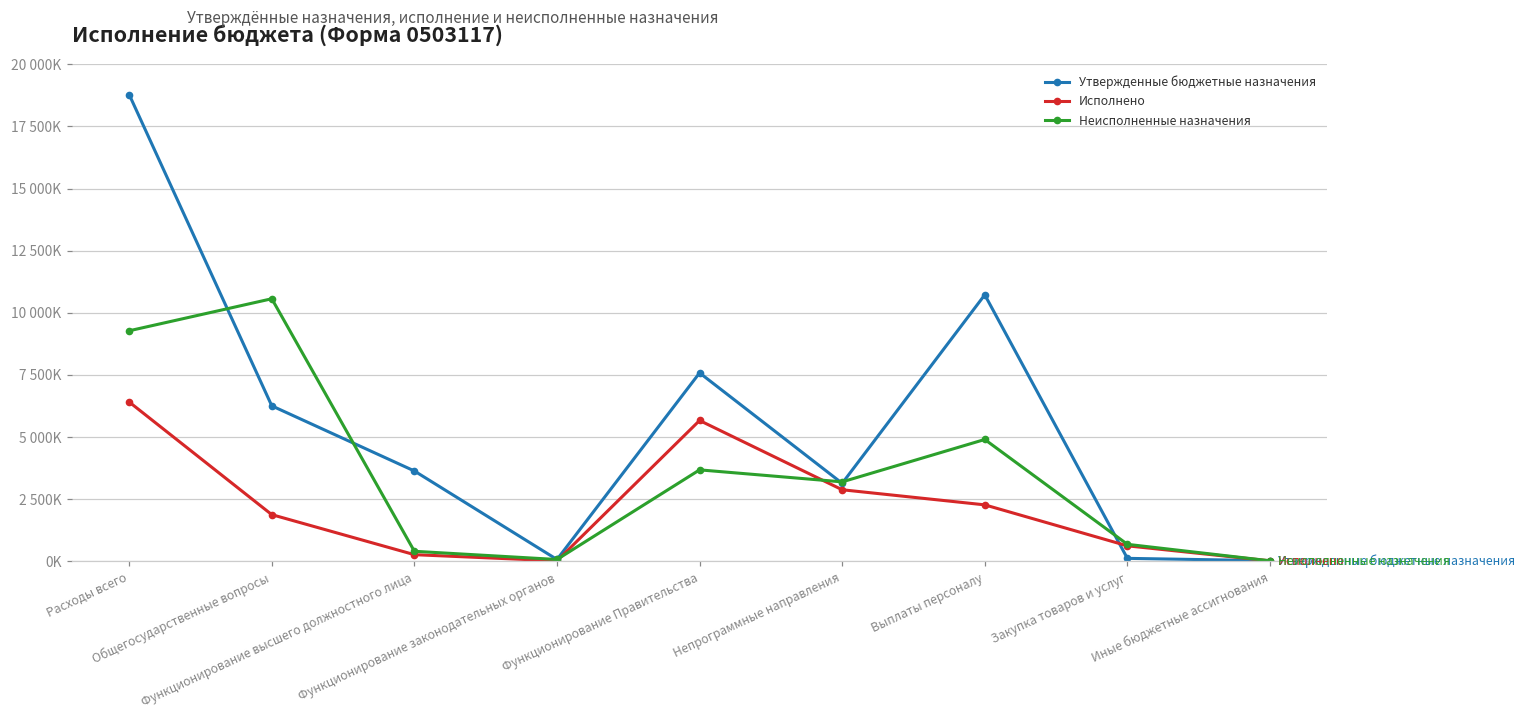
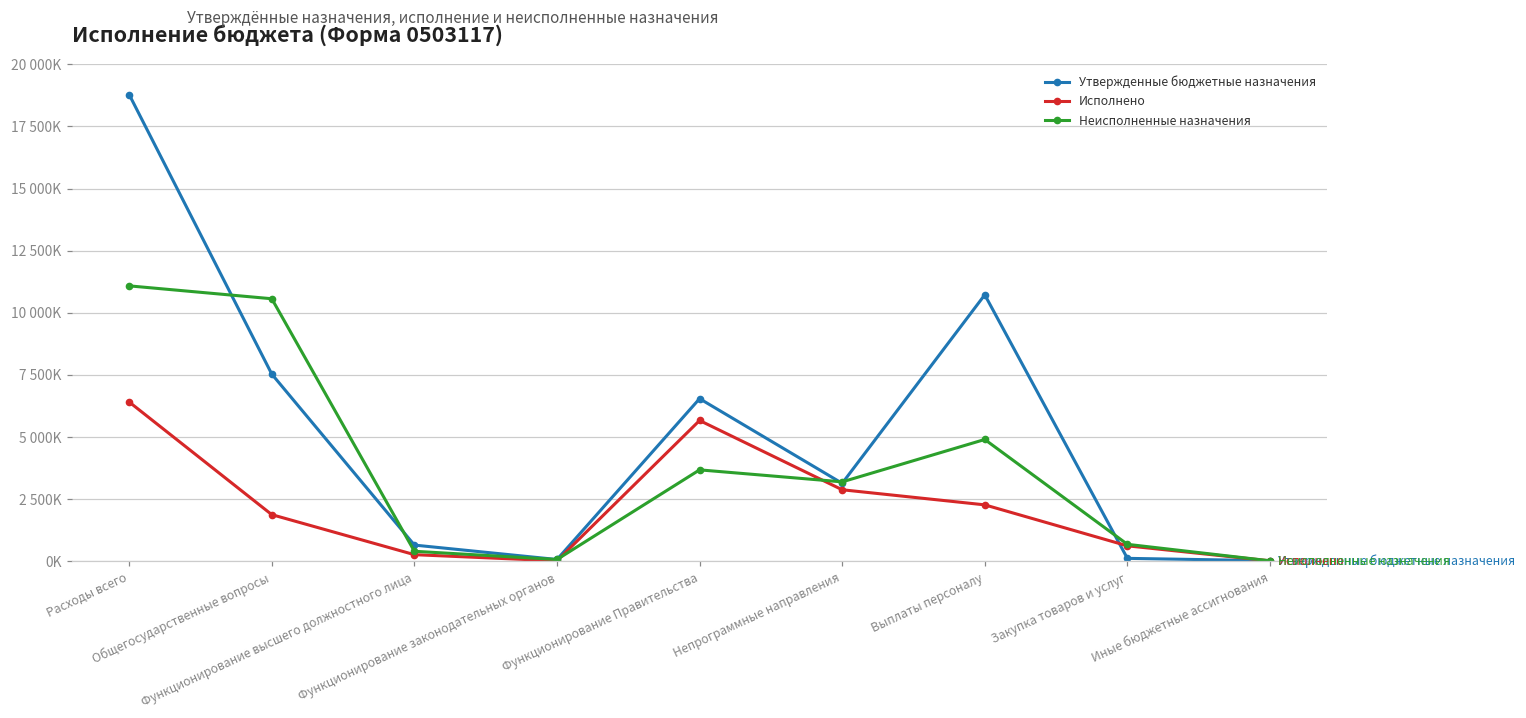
  {
    "Утвержденные бюджетные назначения": {
      "Расходы всего": 18800000,
-     "Общегосударственные вопросы": 6200000,
-     "Функционирование высшего должностного лица": 3600000,
-     "Функционирование Правительства": 7600000,
+     "Общегосударственные вопросы": 7500000,
+     "Функционирование высшего должностного лица": 600000,
+     "Функционирование Правительства": 6500000,
      "Выплаты персоналу": 10700000,
      "Закупка товаров и услуг": 100000
    },
    "Исполнено": {
      "Расходы всего": 6400000,
      "Общегосударственные вопросы": 1900000,
      "Функционирование высшего должностного лица": 200000,
      "Функционирование Правительства": 5700000,
      "Непрограммные направления": 2900000,
      "Выплаты персоналу": 2300000
    },
    "Неисполненные назначения": {
-     "Расходы всего": 9300000,
+     "Расходы всего": 11100000,
      "Общегосударственные вопросы": 10600000,
      "Функционирование высшего должностного лица": 400000,
      "Функционирование Правительства": 3700000,
      "Выплаты персоналу": 4900000
    }
  }
